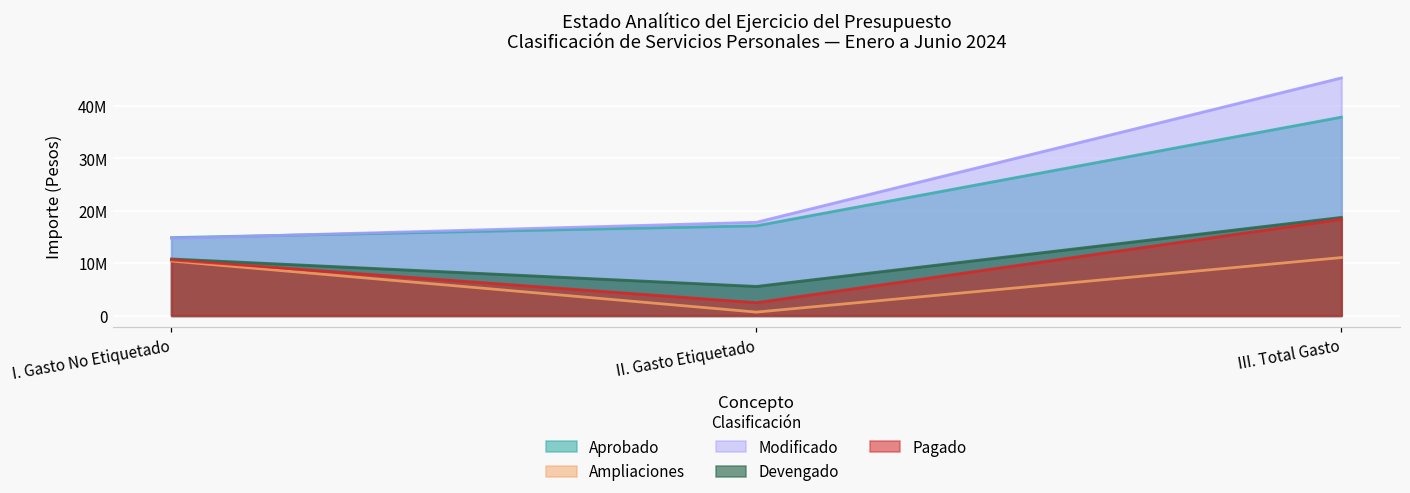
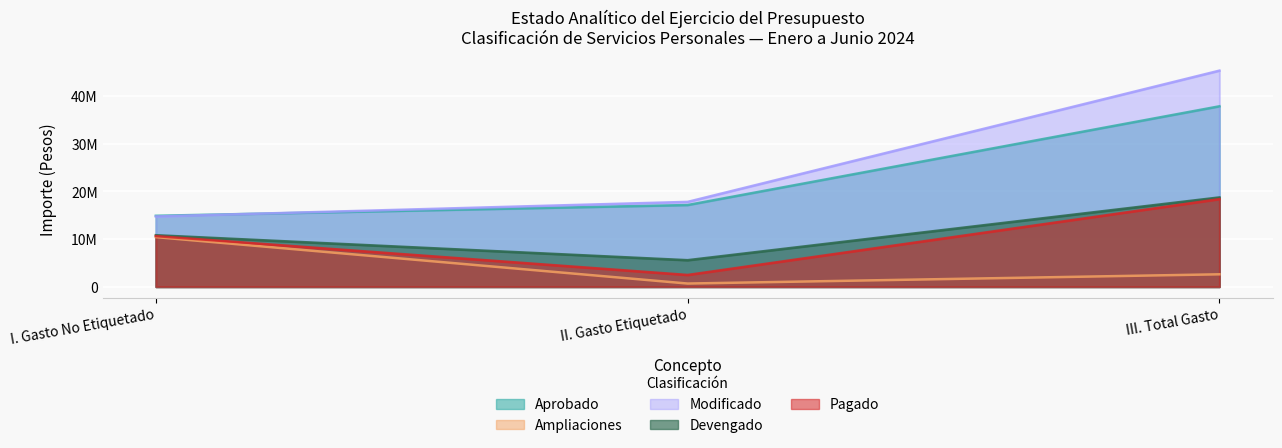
  {
    "Aprobado": {
      "II. Gasto Etiquetado": 17000000,
      "III. Total Gasto": 38000000
    },
    "Ampliaciones": {
      "II. Gasto Etiquetado": 1000000,
-     "III. Total Gasto": 11000000
+     "III. Total Gasto": 3000000
    },
    "Modificado": {
      "II. Gasto Etiquetado": 18000000,
      "III. Total Gasto": 45000000
    },
    "Devengado": {
      "II. Gasto Etiquetado": 6000000
    },
    "Pagado": {
      "II. Gasto Etiquetado": 2000000
    }
  }
